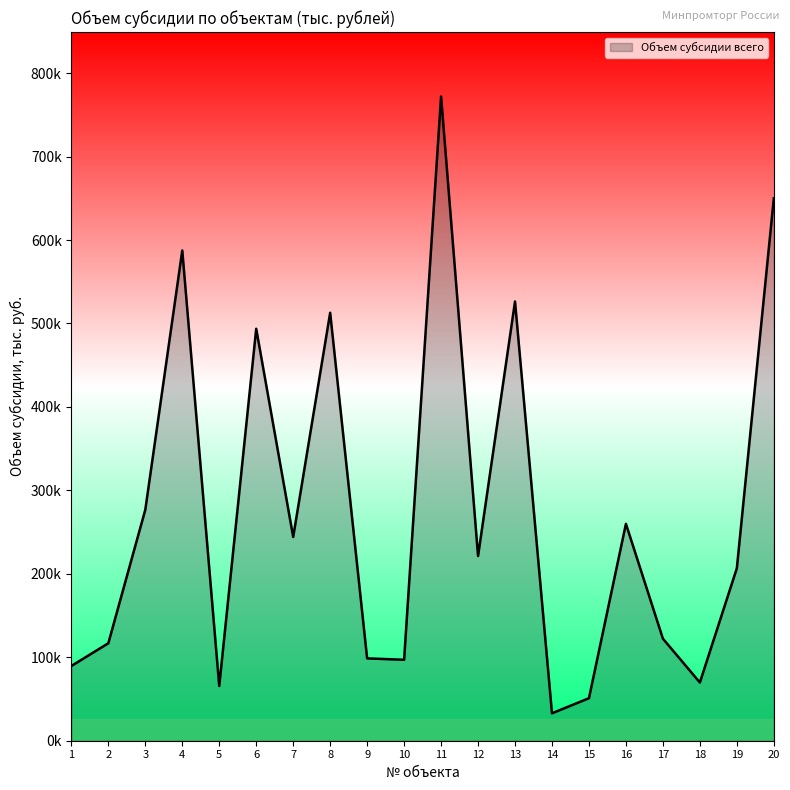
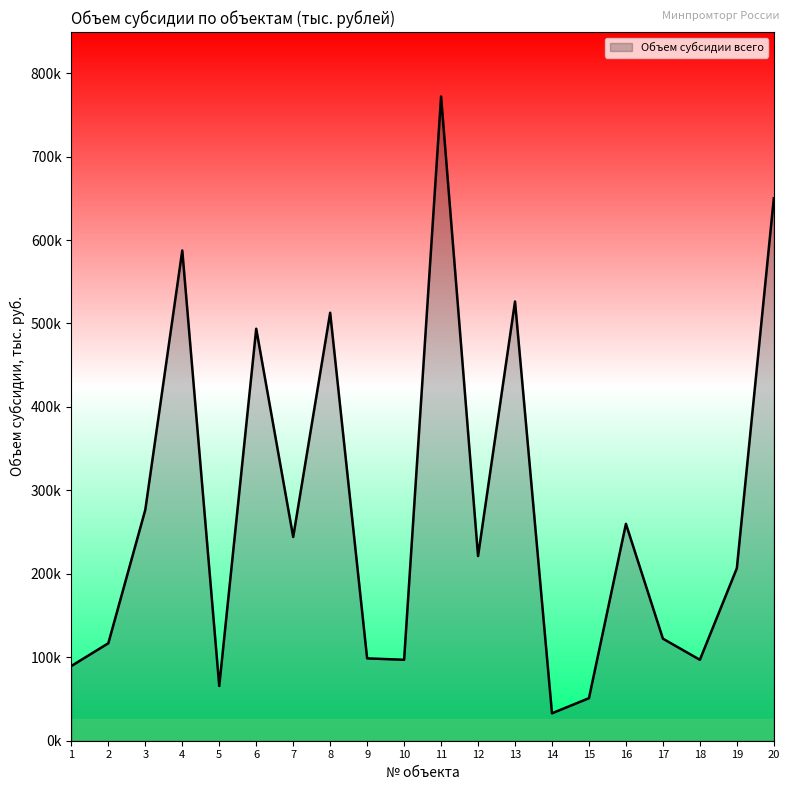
  {
    "1": 90000,
    "2": 120000,
    "3": 280000,
    "4": 590000,
    "5": 70000,
    "6": 490000,
    "7": 240000,
    "8": 510000,
    "9": 100000,
    "10": 100000,
    "11": 770000,
    "12": 220000,
    "13": 530000,
    "14": 30000,
    "15": 50000,
    "16": 260000,
    "17": 120000,
-   "18": 70000,
+   "18": 100000,
    "19": 210000,
    "20": 650000
  }
